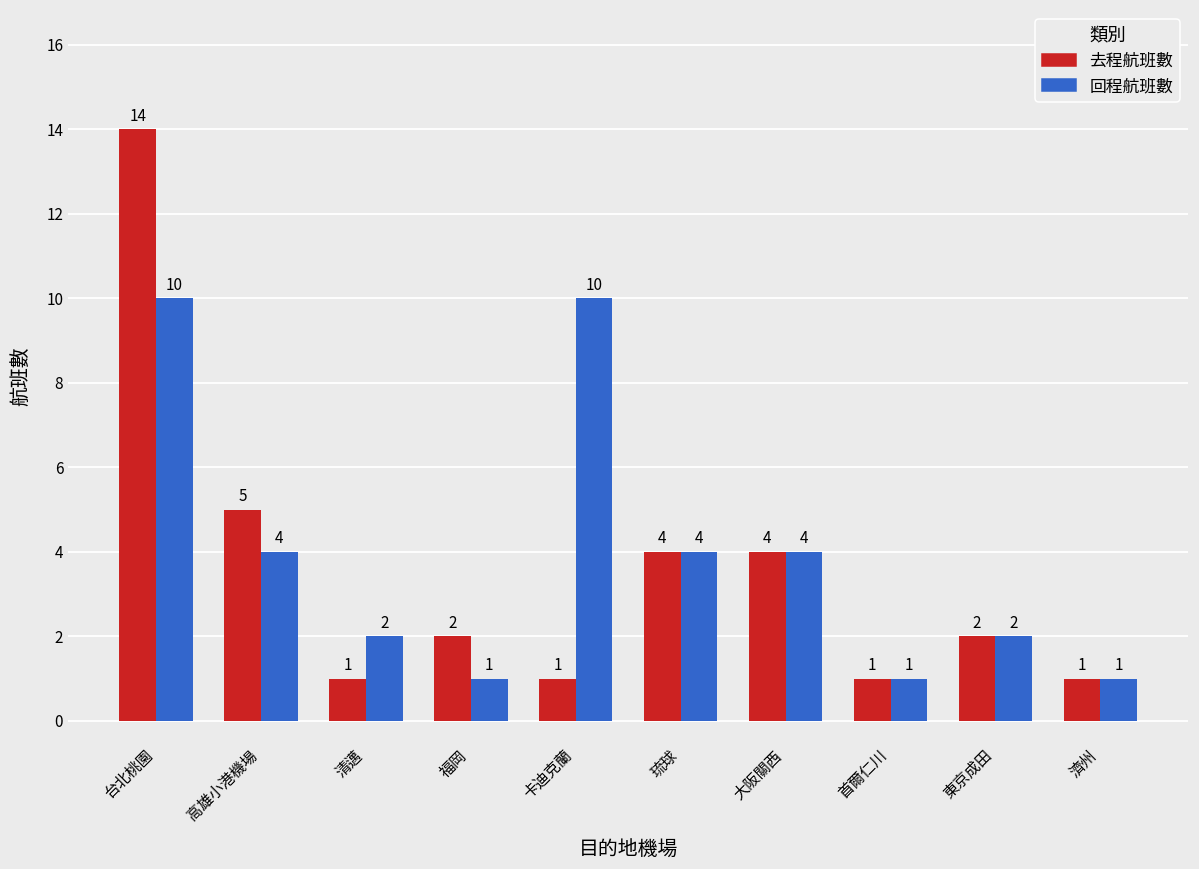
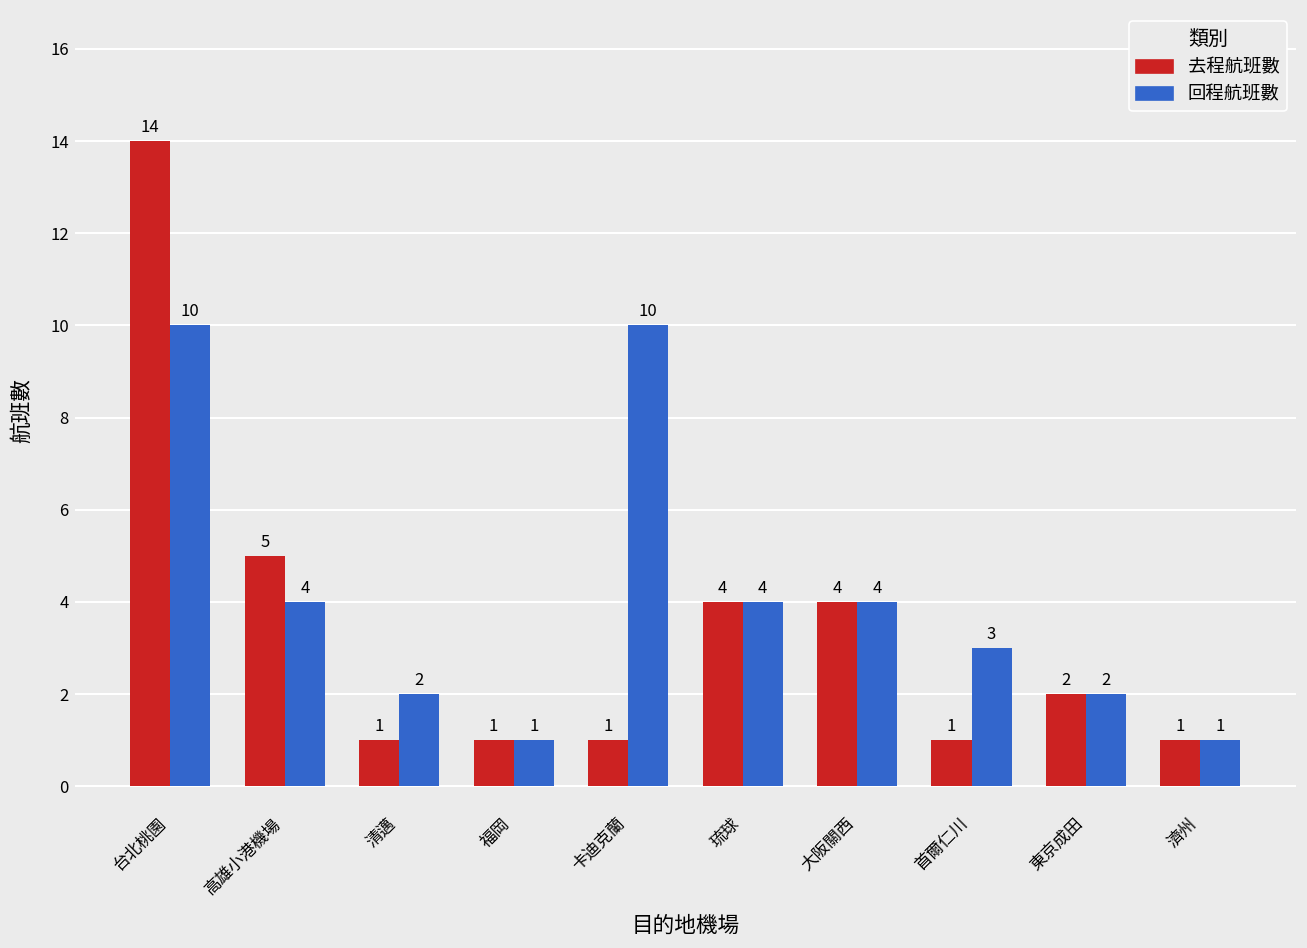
  {
    "去程航班數": {
      "台北桃園": 14,
      "高雄小港機場": 5,
      "清邁": 1,
-     "福岡": 2,
+     "福岡": 1,
      "卡迪克蘭": 1,
      "琉球": 4,
      "大阪關西": 4,
      "首爾仁川": 1,
      "東京成田": 2,
      "濟州": 1
    },
    "回程航班數": {
      "台北桃園": 10,
      "高雄小港機場": 4,
      "清邁": 2,
      "福岡": 1,
      "卡迪克蘭": 10,
      "琉球": 4,
      "大阪關西": 4,
-     "首爾仁川": 1,
+     "首爾仁川": 3,
      "東京成田": 2,
      "濟州": 1
    }
  }
